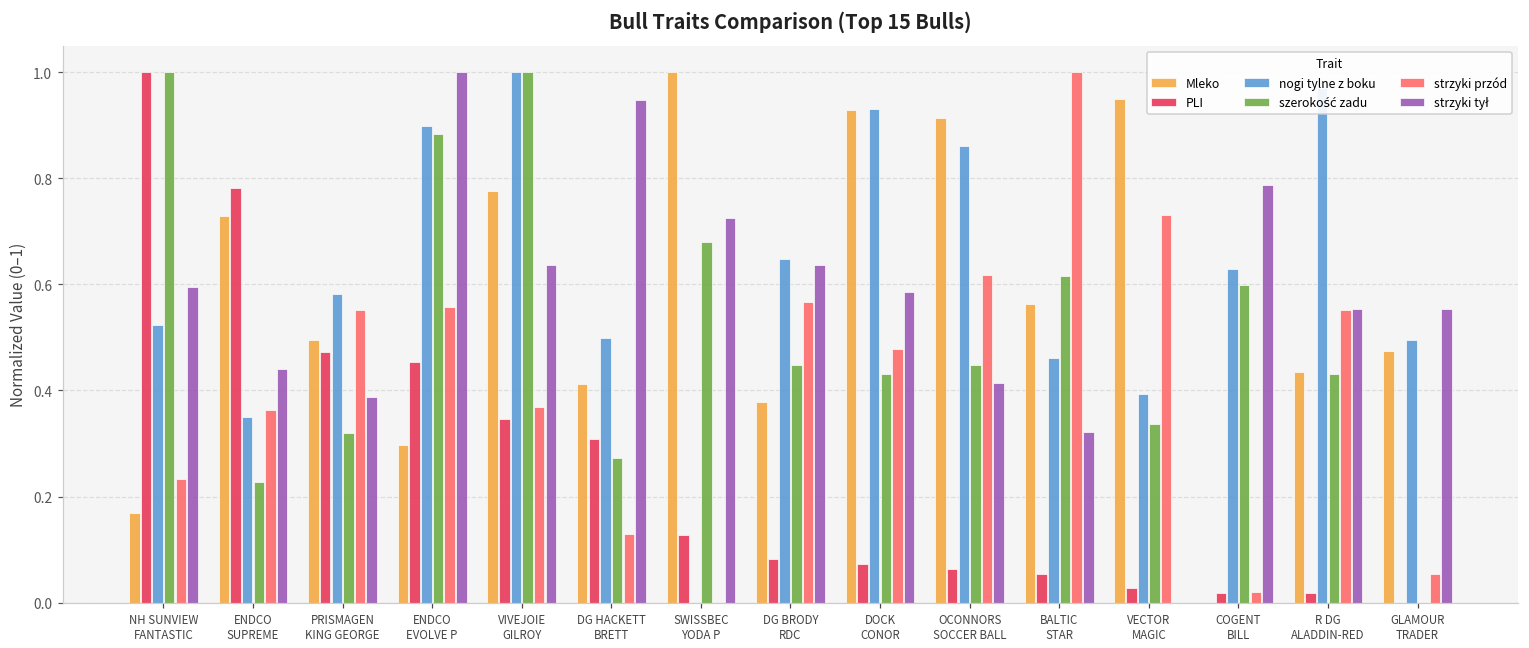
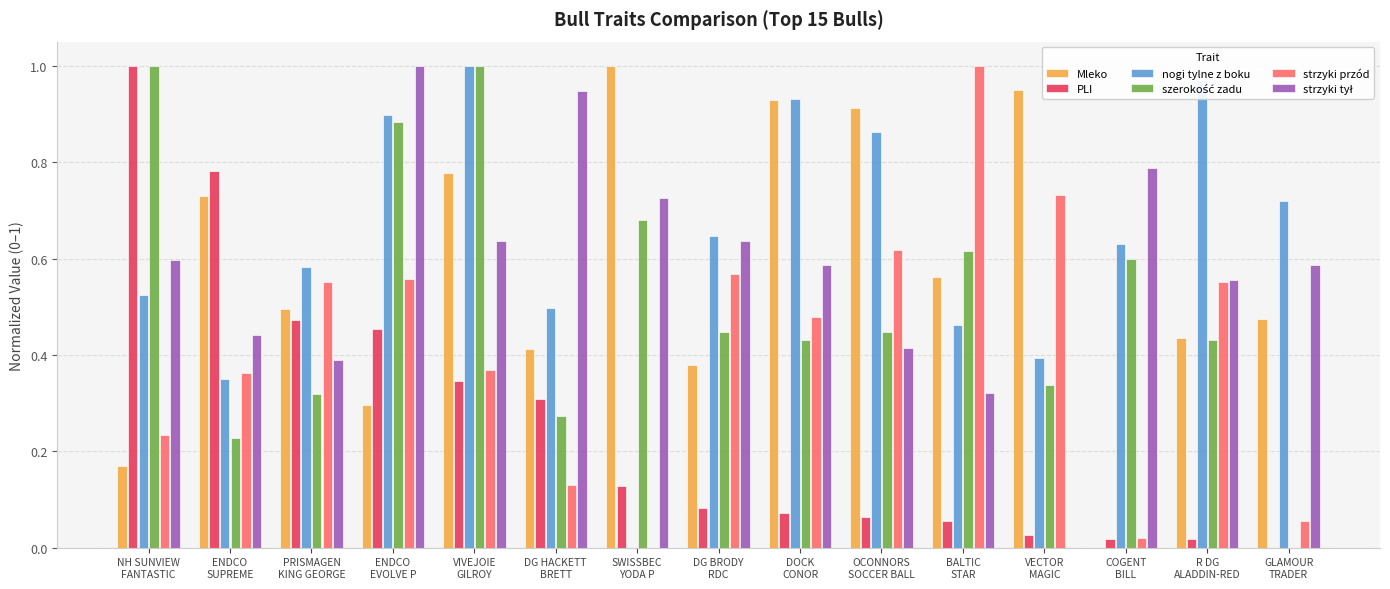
  {
    "Mleko": {
      "NH SUNVIEW FANTASTIC": 0.17,
      "ENDCO SUPREME": 0.73,
      "PRISMAGEN KING GEORGE": 0.50,
      "ENDCO EVOLVE P": 0.30,
      "VIVEJOIE GILROY": 0.78,
      "DG HACKETT BRETT": 0.41,
      "SWISSBEC YODA P": 1.00,
      "DG BRODY RDC": 0.38,
      "DOCK CONOR": 0.93,
      "OCONNORS SOCCER BALL": 0.91,
      "BALTIC STAR": 0.56,
      "VECTOR MAGIC": 0.95,
      "COGENT BILL": 0.00,
      "R DG ALADDIN-RED": 0.43,
      "GLAMOUR TRADER": 0.47
    },
    "nogi tylne z boku": {
      "NH SUNVIEW FANTASTIC": 0.52,
      "ENDCO SUPREME": 0.35,
      "PRISMAGEN KING GEORGE": 0.58,
      "ENDCO EVOLVE P": 0.90,
      "VIVEJOIE GILROY": 1.00,
      "DG HACKETT BRETT": 0.50,
      "SWISSBEC YODA P": 0.00,
      "DG BRODY RDC": 0.65,
      "DOCK CONOR": 0.93,
      "OCONNORS SOCCER BALL": 0.86,
      "BALTIC STAR": 0.46,
      "VECTOR MAGIC": 0.39,
      "COGENT BILL": 0.63,
-     "GLAMOUR TRADER": 0.49
+     "GLAMOUR TRADER": 0.72
    },
    "szerokość zadu": {
      "NH SUNVIEW FANTASTIC": 1.00,
      "ENDCO SUPREME": 0.23,
      "PRISMAGEN KING GEORGE": 0.32,
      "ENDCO EVOLVE P": 0.88,
      "VIVEJOIE GILROY": 1.00,
      "DG HACKETT BRETT": 0.27,
      "SWISSBEC YODA P": 0.68,
      "DG BRODY RDC": 0.45,
      "DOCK CONOR": 0.43,
      "OCONNORS SOCCER BALL": 0.45,
      "BALTIC STAR": 0.62,
      "VECTOR MAGIC": 0.34,
      "COGENT BILL": 0.60,
      "R DG ALADDIN-RED": 0.43,
      "GLAMOUR TRADER": 0.00
    },
    "strzyki tył": {
      "NH SUNVIEW FANTASTIC": 0.60,
      "ENDCO SUPREME": 0.44,
      "PRISMAGEN KING GEORGE": 0.39,
      "ENDCO EVOLVE P": 1.00,
      "VIVEJOIE GILROY": 0.64,
      "DG HACKETT BRETT": 0.95,
      "SWISSBEC YODA P": 0.73,
      "DG BRODY RDC": 0.64,
      "DOCK CONOR": 0.59,
      "OCONNORS SOCCER BALL": 0.41,
      "BALTIC STAR": 0.32,
      "VECTOR MAGIC": 0.00,
      "COGENT BILL": 0.79,
      "R DG ALADDIN-RED": 0.55,
-     "GLAMOUR TRADER": 0.55
+     "GLAMOUR TRADER": 0.59
    }
  }
